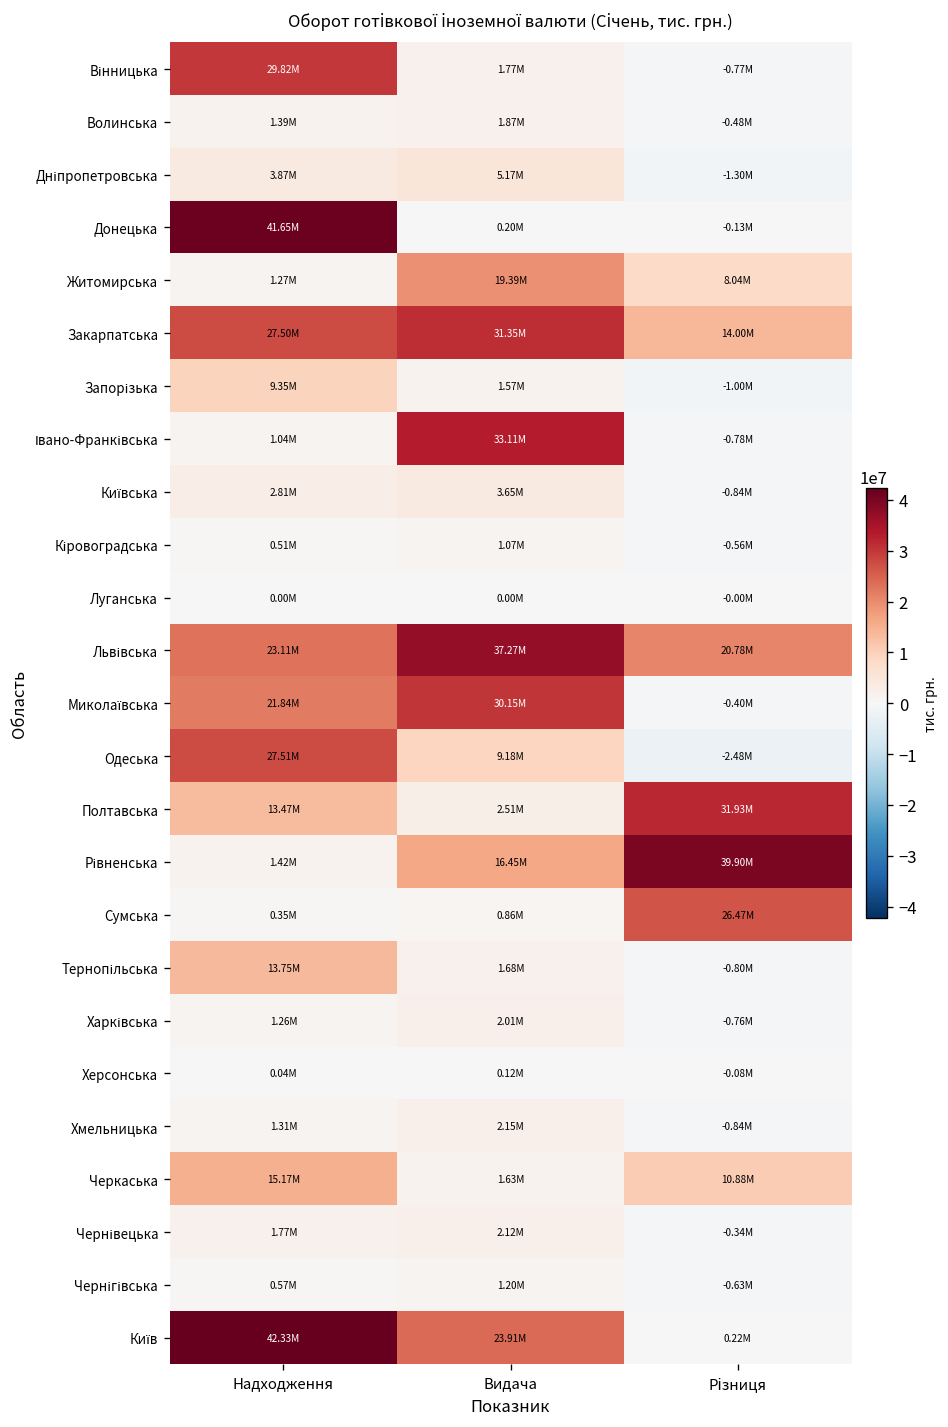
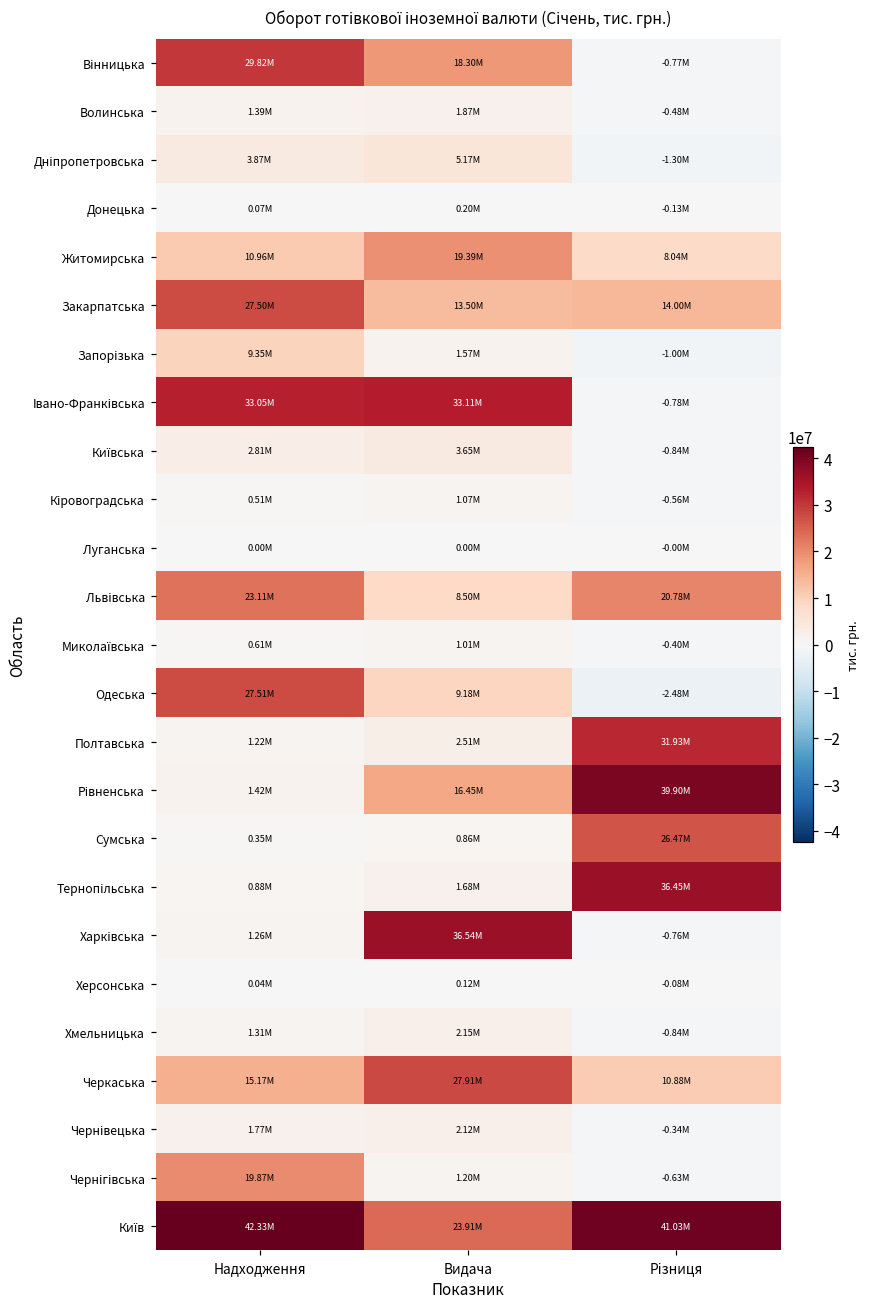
  {
    "Вінницька": {
      "Надходження": "29.82M",
-     "Видача": "1.77M",
+     "Видача": "18.30M",
      "Різниця": "-0.77M"
    },
    "Волинська": {
      "Надходження": "1.39M",
      "Видача": "1.87M",
      "Різниця": "-0.48M"
    },
    "Дніпропетровська": {
      "Надходження": "3.87M",
      "Видача": "5.17M",
      "Різниця": "-1.30M"
    },
    "Донецька": {
-     "Надходження": "41.65M",
+     "Надходження": "0.07M",
      "Видача": "0.20M",
      "Різниця": "-0.13M"
    },
    "Житомирська": {
-     "Надходження": "1.27M",
+     "Надходження": "10.96M",
      "Видача": "19.39M",
      "Різниця": "8.04M"
    },
    "Закарпатська": {
      "Надходження": "27.50M",
-     "Видача": "31.35M",
+     "Видача": "13.50M",
      "Різниця": "14.00M"
    },
    "Запорізька": {
      "Надходження": "9.35M",
      "Видача": "1.57M",
      "Різниця": "-1.00M"
    },
    "Івано-Франківська": {
-     "Надходження": "1.04M",
+     "Надходження": "33.05M",
      "Видача": "33.11M",
      "Різниця": "-0.78M"
    },
    "Київська": {
      "Надходження": "2.81M",
      "Видача": "3.65M",
      "Різниця": "-0.84M"
    },
    "Кіровоградська": {
      "Надходження": "0.51M",
      "Видача": "1.07M",
      "Різниця": "-0.56M"
    },
    "Луганська": {
      "Надходження": "0.00M",
      "Видача": "0.00M",
      "Різниця": "-0.00M"
    },
    "Львівська": {
      "Надходження": "23.11M",
-     "Видача": "37.27M",
+     "Видача": "8.50M",
      "Різниця": "20.78M"
    },
    "Миколаївська": {
-     "Надходження": "21.84M",
-     "Видача": "30.15M",
+     "Надходження": "0.61M",
+     "Видача": "1.01M",
      "Різниця": "-0.40M"
    },
    "Одеська": {
      "Надходження": "27.51M",
      "Видача": "9.18M",
      "Різниця": "-2.48M"
    },
    "Полтавська": {
-     "Надходження": "13.47M",
+     "Надходження": "1.22M",
      "Видача": "2.51M",
      "Різниця": "31.93M"
    },
    "Рівненська": {
      "Надходження": "1.42M",
      "Видача": "16.45M",
      "Різниця": "39.90M"
    },
    "Сумська": {
      "Надходження": "0.35M",
      "Видача": "0.86M",
      "Різниця": "26.47M"
    },
    "Тернопільська": {
-     "Надходження": "13.75M",
+     "Надходження": "0.88M",
      "Видача": "1.68M",
-     "Різниця": "-0.80M"
+     "Різниця": "36.45M"
    },
    "Харківська": {
      "Надходження": "1.26M",
-     "Видача": "2.01M",
+     "Видача": "36.54M",
      "Різниця": "-0.76M"
    },
    "Херсонська": {
      "Надходження": "0.04M",
      "Видача": "0.12M",
      "Різниця": "-0.08M"
    },
    "Хмельницька": {
      "Надходження": "1.31M",
      "Видача": "2.15M",
      "Різниця": "-0.84M"
    },
    "Черкаська": {
      "Надходження": "15.17M",
-     "Видача": "1.63M",
+     "Видача": "27.91M",
      "Різниця": "10.88M"
    },
    "Чернівецька": {
      "Надходження": "1.77M",
      "Видача": "2.12M",
      "Різниця": "-0.34M"
    },
    "Чернігівська": {
-     "Надходження": "0.57M",
+     "Надходження": "19.87M",
      "Видача": "1.20M",
      "Різниця": "-0.63M"
    },
    "Київ": {
      "Надходження": "42.33M",
      "Видача": "23.91M",
-     "Різниця": "0.22M"
+     "Різниця": "41.03M"
    }
  }
